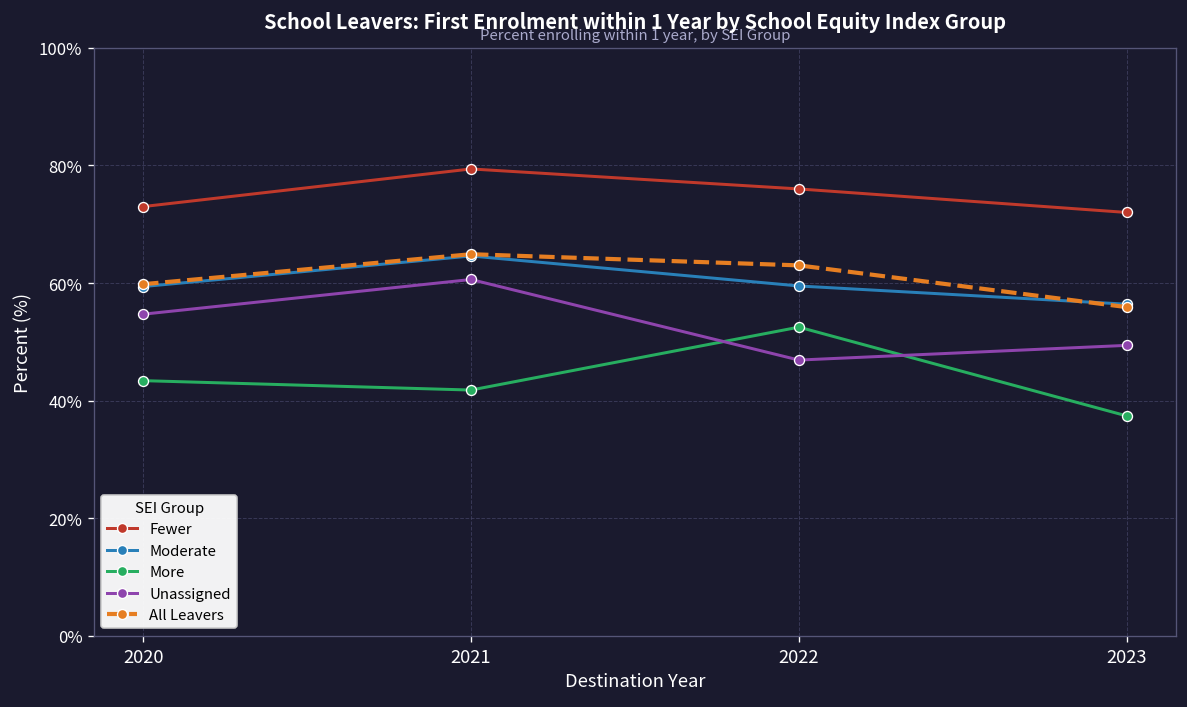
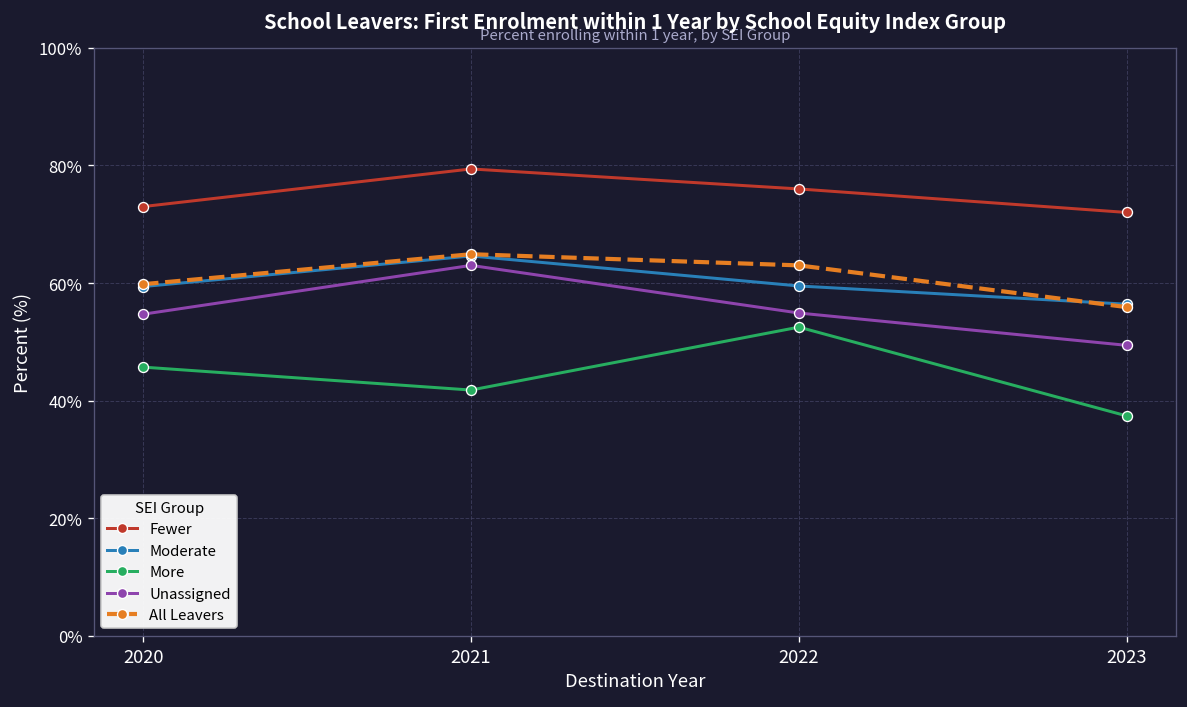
  {
    "Fewer": {
      "2020": "73%",
      "2021": "79%",
      "2022": "76%",
      "2023": "72%"
    },
    "Moderate": {
      "2022": "60%"
    },
    "More": {
-     "2020": "43%",
+     "2020": "46%",
      "2021": "42%",
      "2022": "53%",
      "2023": "37%"
    },
    "Unassigned": {
      "2020": "55%",
-     "2021": "61%",
-     "2022": "47%",
+     "2021": "63%",
+     "2022": "55%",
      "2023": "49%"
    },
    "All Leavers": {
      "2022": "63%"
    }
  }
